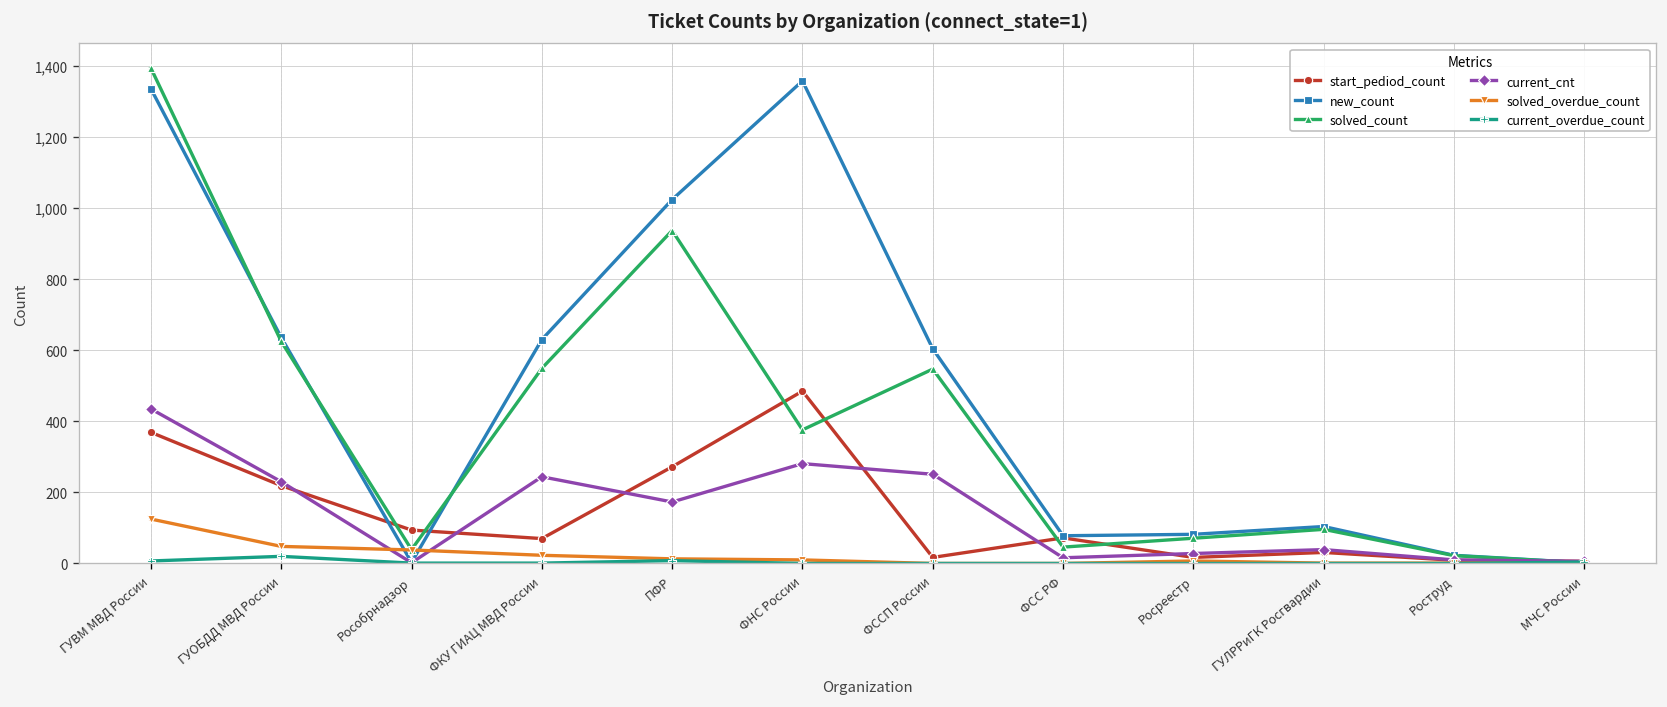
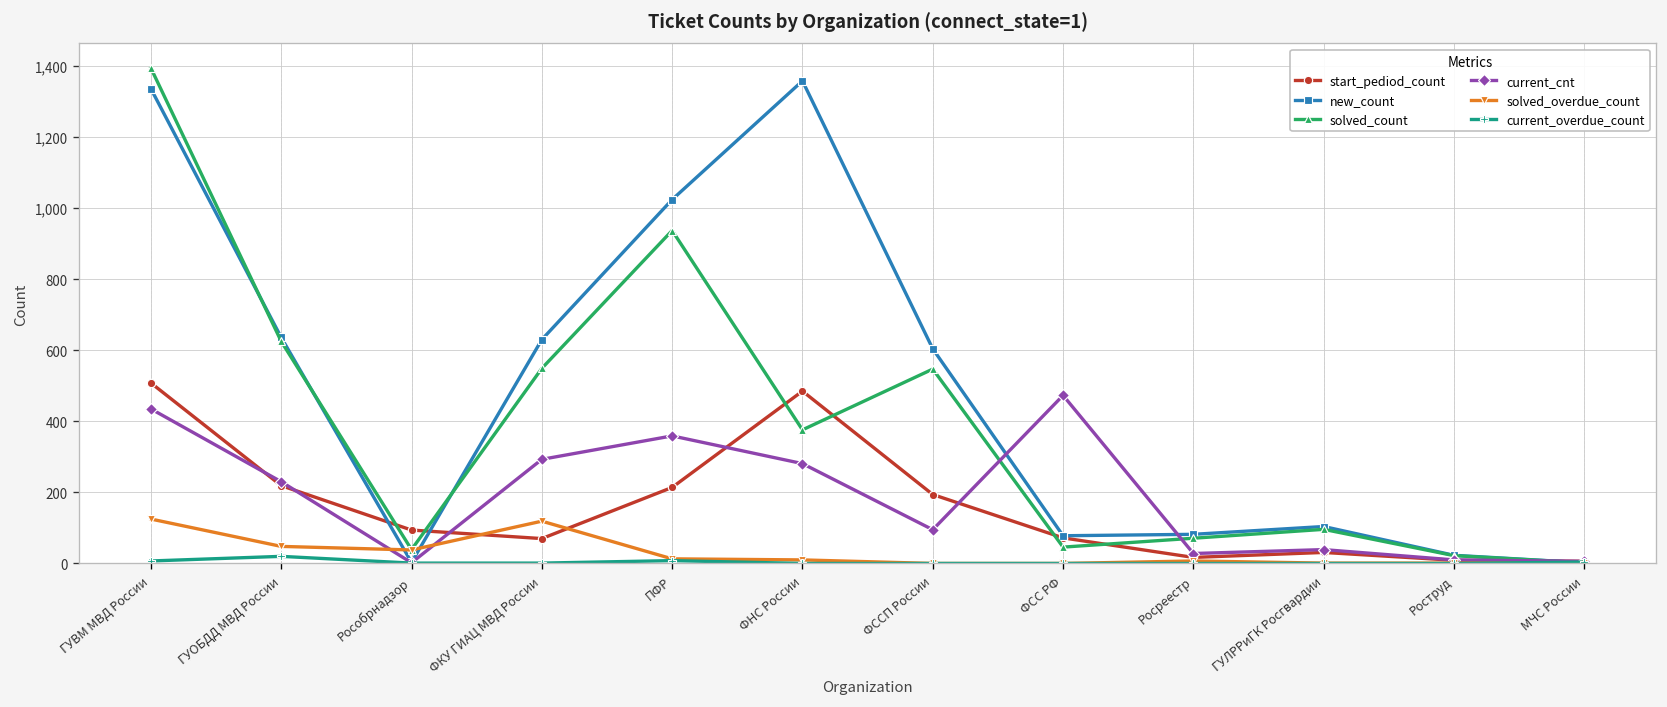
  {
    "start_pediod_count": {
-     "ГУВМ МВД России": "370",
+     "ГУВМ МВД России": "510",
      "ГУОБДД МВД России": "220",
      "Рособрнадзор": "90",
      "ФКУ ГИАЦ МВД России": "70",
-     "ПФР": "270",
+     "ПФР": "210",
      "ФНС России": "490",
-     "ФССП России": "20",
+     "ФССП России": "190",
      "Росреестр": "20"
    },
    "new_count": {
      "ГУВМ МВД России": "1,340",
      "ГУОБДД МВД России": "640",
      "ФКУ ГИАЦ МВД России": "630",
      "ПФР": "1,020",
      "ФНС России": "1,360",
      "ФССП России": "600",
      "Росреестр": "80"
    },
    "current_cnt": {
      "ГУВМ МВД России": "440",
      "ГУОБДД МВД России": "230",
-     "ФКУ ГИАЦ МВД России": "240",
-     "ПФР": "170",
+     "ФКУ ГИАЦ МВД России": "290",
+     "ПФР": "360",
      "ФНС России": "280",
-     "ФССП России": "250",
-     "ФСС РФ": "20",
+     "ФССП России": "100",
+     "ФСС РФ": "470",
      "Росреестр": "30"
    },
    "solved_overdue_count": {
      "ГУВМ МВД России": "130",
      "ГУОБДД МВД России": "50",
-     "ФКУ ГИАЦ МВД России": "20",
+     "ФКУ ГИАЦ МВД России": "120",
      "ФНС России": "10"
    }
  }
